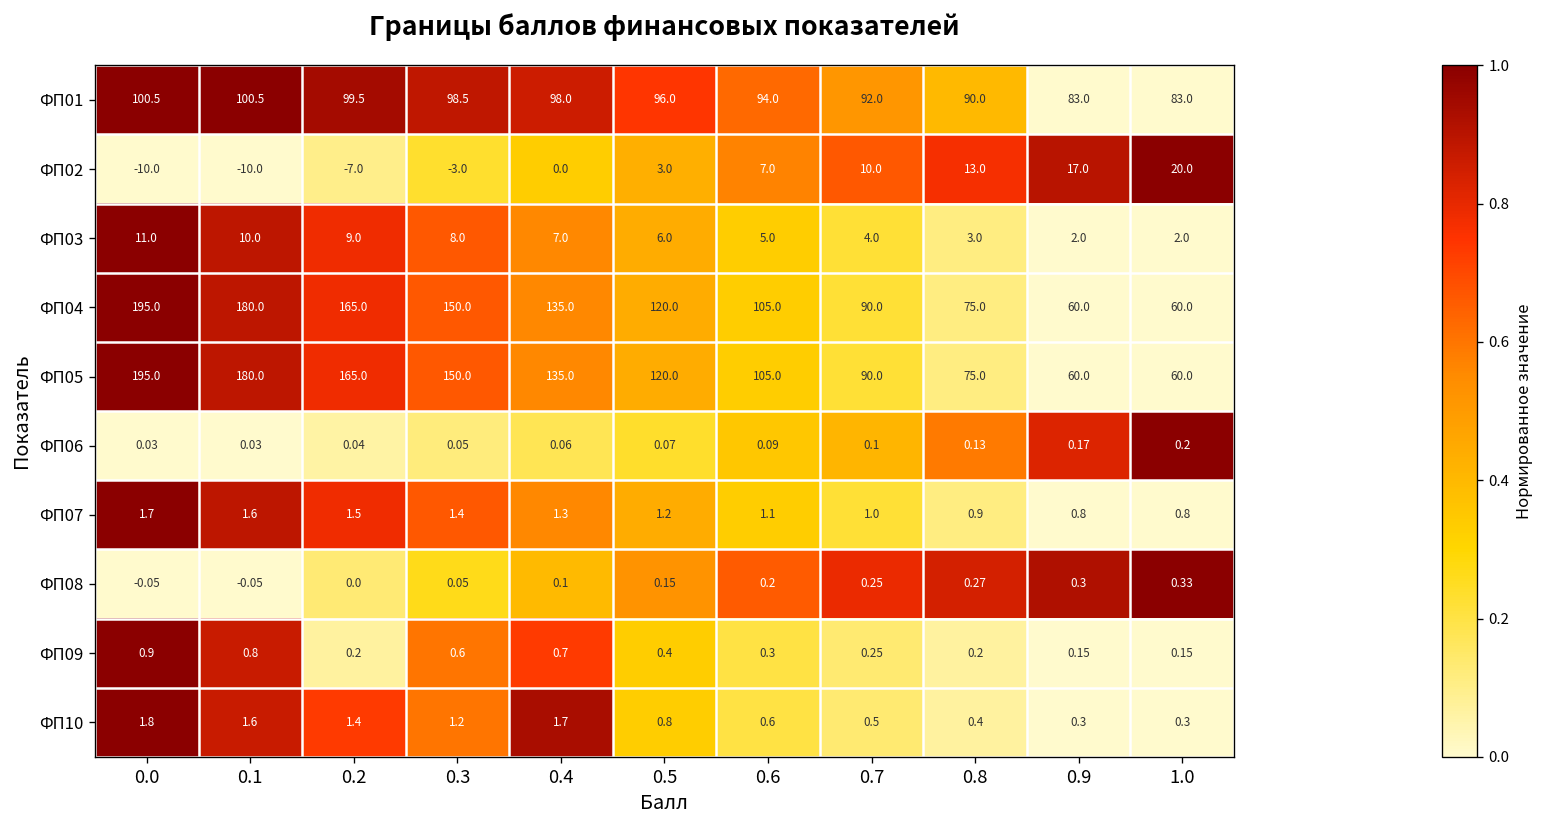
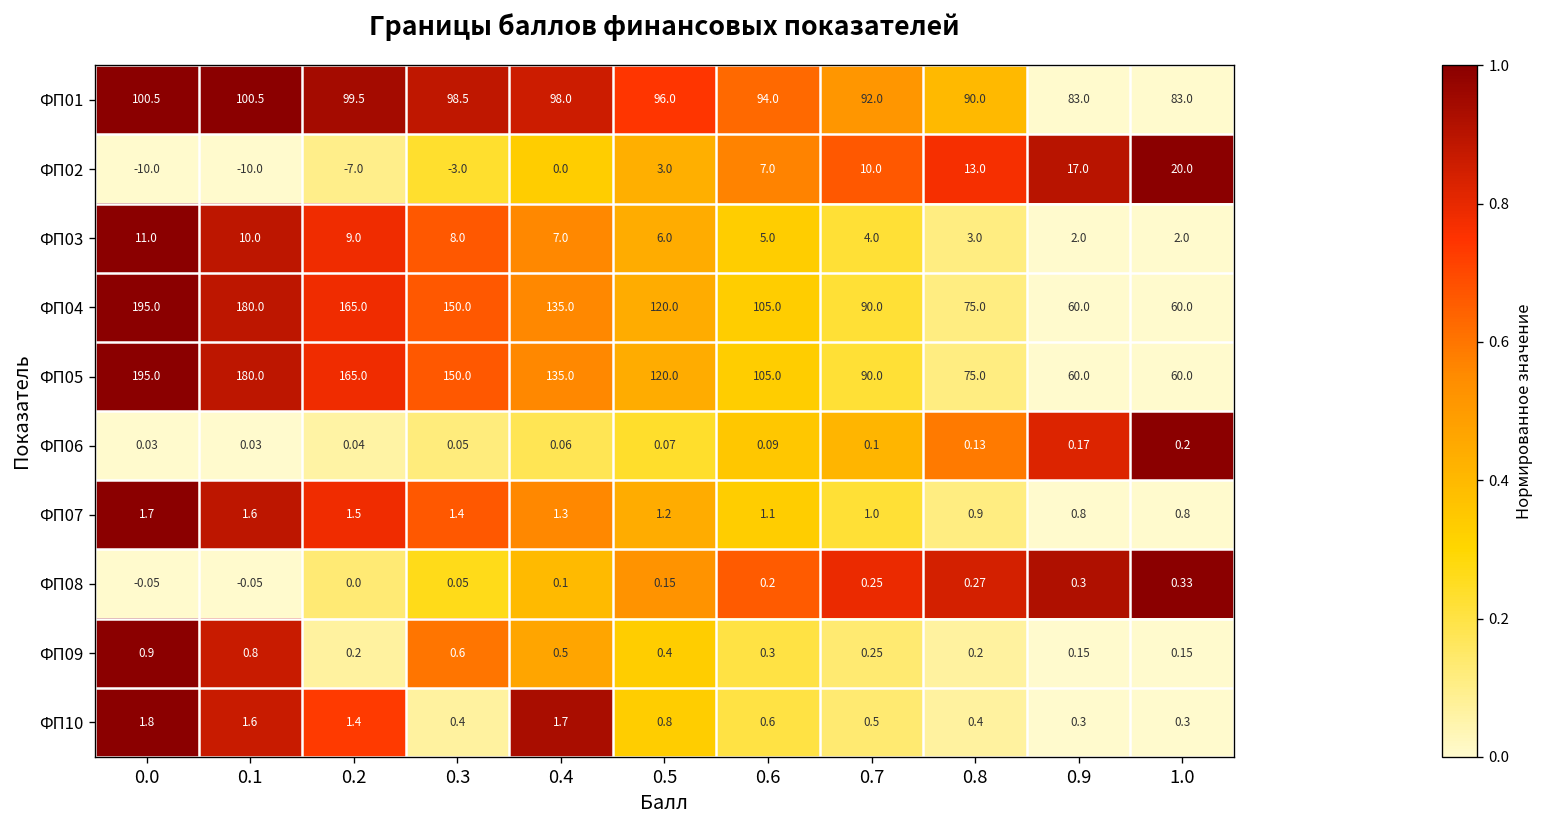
  {
    "ФП01": {
      "0.0": 100.5,
      "0.1": 100.5,
      "0.2": 99.5,
      "0.3": 98.5,
      "0.4": 98.0,
      "0.5": 96.0,
      "0.6": 94.0,
      "0.7": 92.0,
      "0.8": 90.0,
      "0.9": 83.0,
      "1.0": 83.0
    },
    "ФП02": {
      "0.0": -10.0,
      "0.1": -10.0,
      "0.2": -7.0,
      "0.3": -3.0,
      "0.4": 0.0,
      "0.5": 3.0,
      "0.6": 7.0,
      "0.7": 10.0,
      "0.8": 13.0,
      "0.9": 17.0,
      "1.0": 20.0
    },
    "ФП03": {
      "0.0": 11.0,
      "0.1": 10.0,
      "0.2": 9.0,
      "0.3": 8.0,
      "0.4": 7.0,
      "0.5": 6.0,
      "0.6": 5.0,
      "0.7": 4.0,
      "0.8": 3.0,
      "0.9": 2.0,
      "1.0": 2.0
    },
    "ФП04": {
      "0.0": 195.0,
      "0.1": 180.0,
      "0.2": 165.0,
      "0.3": 150.0,
      "0.4": 135.0,
      "0.5": 120.0,
      "0.6": 105.0,
      "0.7": 90.0,
      "0.8": 75.0,
      "0.9": 60.0,
      "1.0": 60.0
    },
    "ФП05": {
      "0.0": 195.0,
      "0.1": 180.0,
      "0.2": 165.0,
      "0.3": 150.0,
      "0.4": 135.0,
      "0.5": 120.0,
      "0.6": 105.0,
      "0.7": 90.0,
      "0.8": 75.0,
      "0.9": 60.0,
      "1.0": 60.0
    },
    "ФП06": {
      "0.0": 0.03,
      "0.1": 0.03,
      "0.2": 0.04,
      "0.3": 0.05,
      "0.4": 0.06,
      "0.5": 0.07,
      "0.6": 0.09,
      "0.7": 0.1,
      "0.8": 0.13,
      "0.9": 0.17,
      "1.0": 0.2
    },
    "ФП07": {
      "0.0": 1.7,
      "0.1": 1.6,
      "0.2": 1.5,
      "0.3": 1.4,
      "0.4": 1.3,
      "0.5": 1.2,
      "0.6": 1.1,
      "0.7": 1.0,
      "0.8": 0.9,
      "0.9": 0.8,
      "1.0": 0.8
    },
    "ФП08": {
      "0.0": -0.05,
      "0.1": -0.05,
      "0.2": 0.0,
      "0.3": 0.05,
      "0.4": 0.1,
      "0.5": 0.15,
      "0.6": 0.2,
      "0.7": 0.25,
      "0.8": 0.27,
      "0.9": 0.3,
      "1.0": 0.33
    },
    "ФП09": {
      "0.0": 0.9,
      "0.1": 0.8,
      "0.2": 0.2,
      "0.3": 0.6,
-     "0.4": 0.7,
+     "0.4": 0.5,
      "0.5": 0.4,
      "0.6": 0.3,
      "0.7": 0.25,
      "0.8": 0.2,
      "0.9": 0.15,
      "1.0": 0.15
    },
    "ФП10": {
      "0.0": 1.8,
      "0.1": 1.6,
      "0.2": 1.4,
-     "0.3": 1.2,
+     "0.3": 0.4,
      "0.4": 1.7,
      "0.5": 0.8,
      "0.6": 0.6,
      "0.7": 0.5,
      "0.8": 0.4,
      "0.9": 0.3,
      "1.0": 0.3
    }
  }
